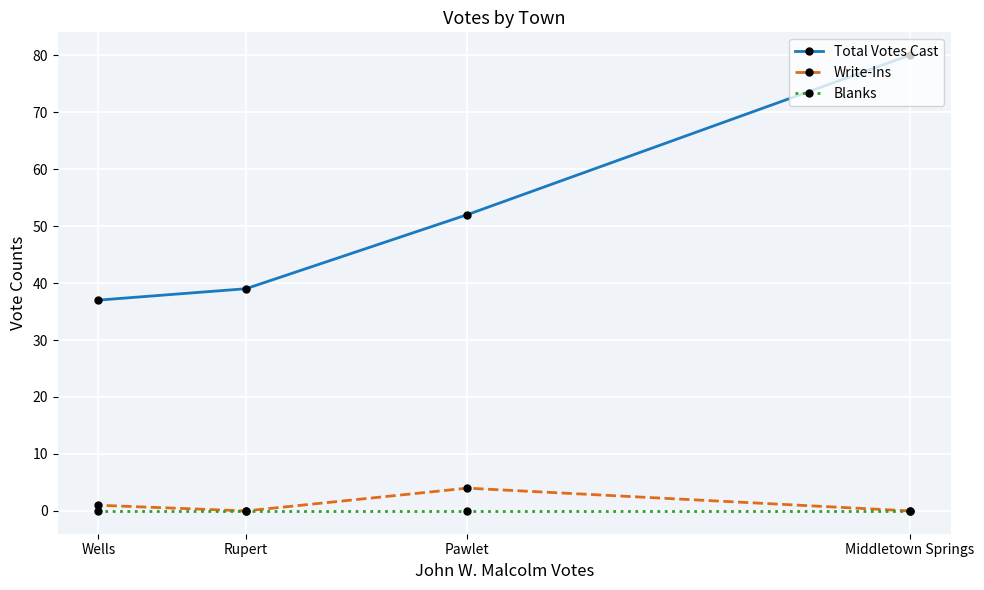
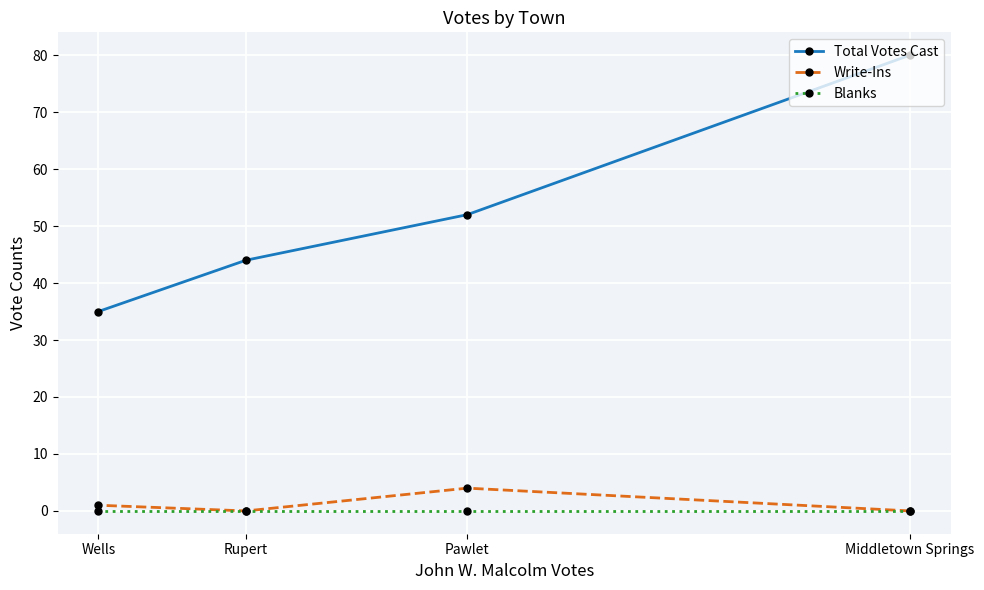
  {
    "Total Votes Cast": {
-     "Wells": 37,
-     "Rupert": 39,
+     "Wells": 35,
+     "Rupert": 44,
      "Pawlet": 52
    },
    "Write-Ins": {
      "Wells": 1,
      "Pawlet": 4
    },
    "Blanks": {
      "Wells": 0,
      "Pawlet": 0
    }
  }
